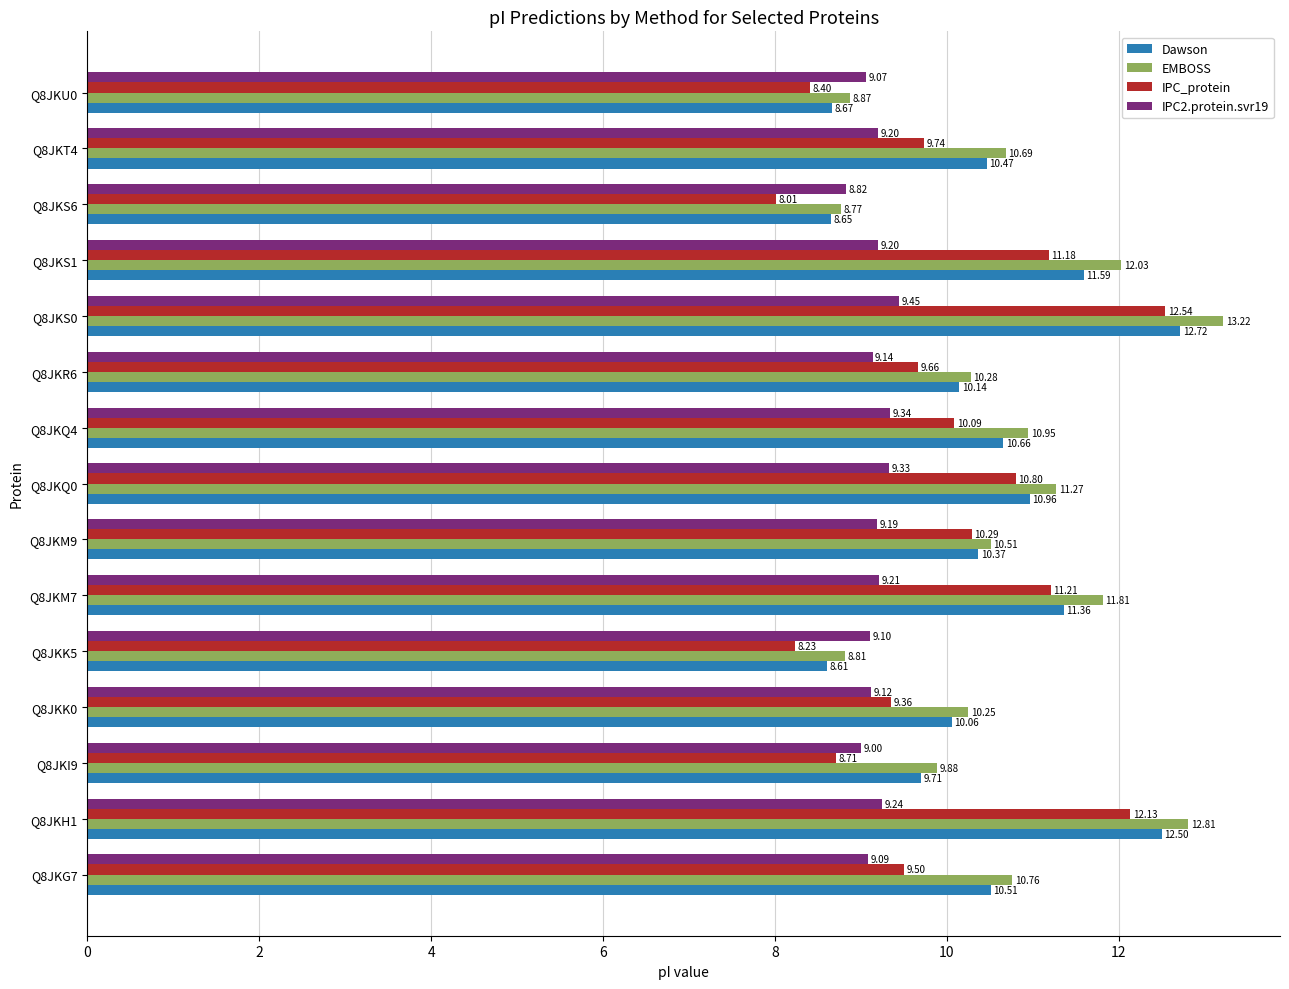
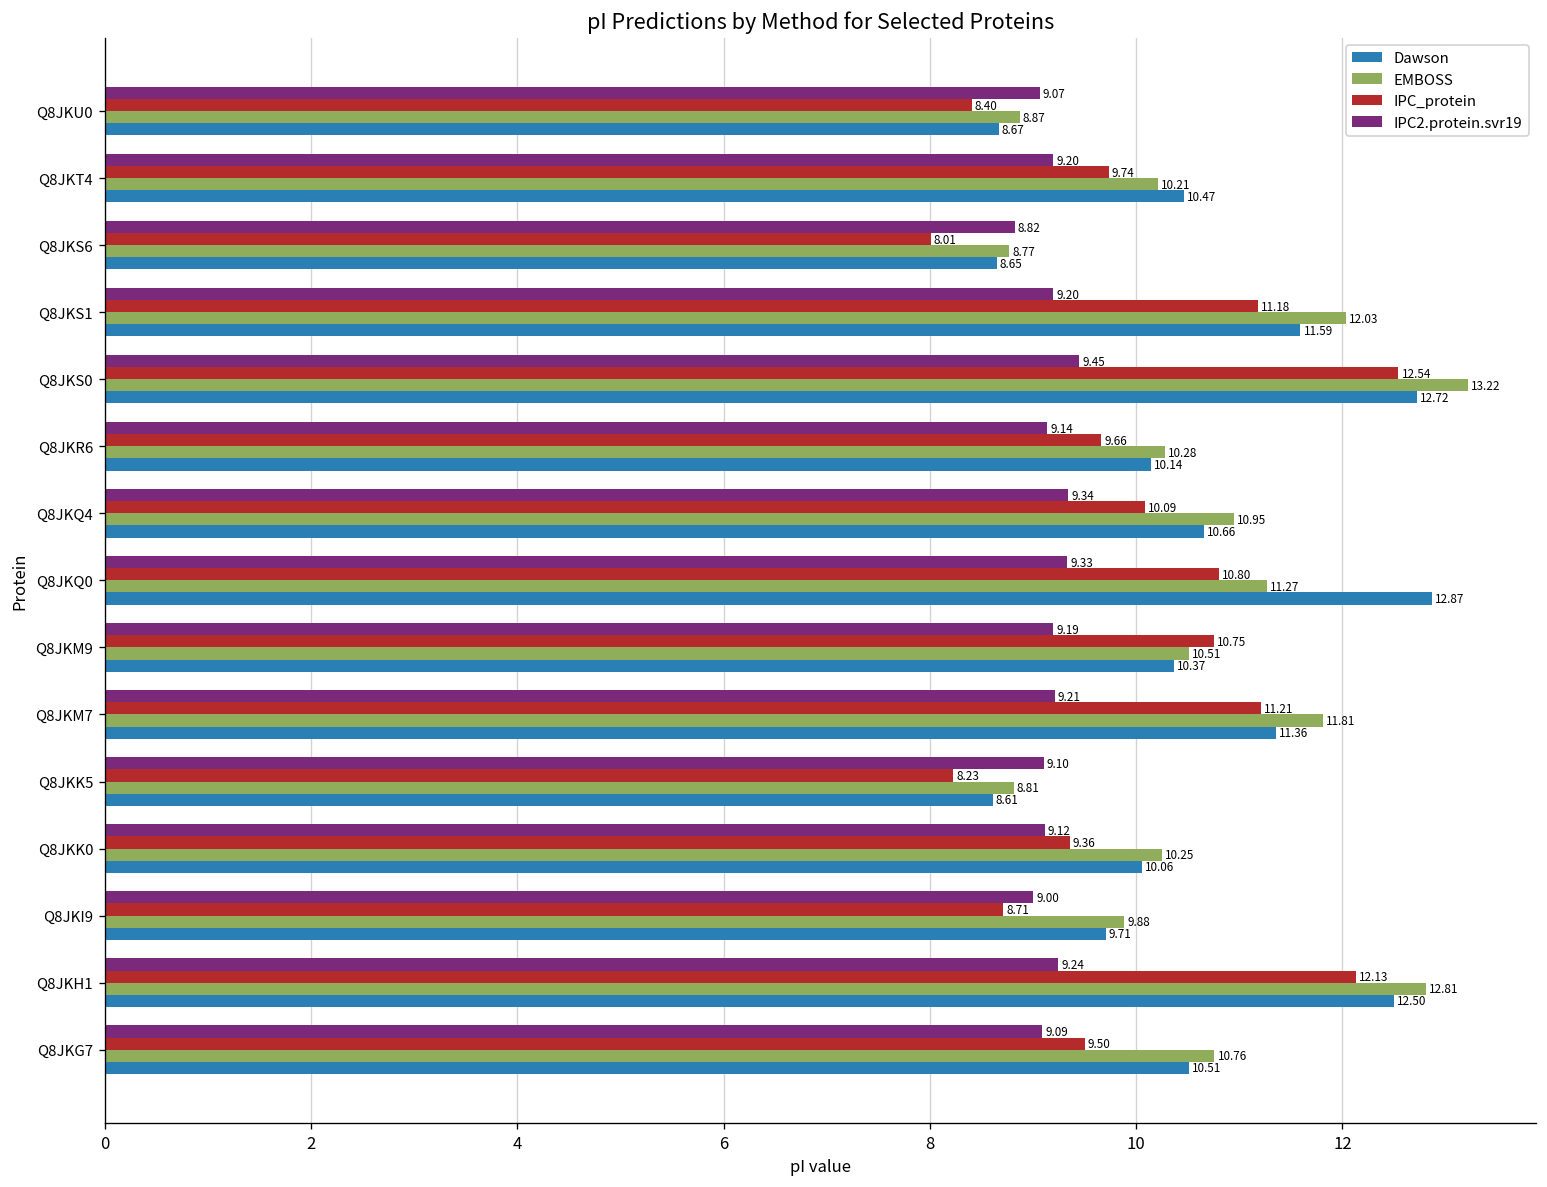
  {
    "Dawson": {
      "Q8JKU0": 8.67,
      "Q8JKT4": 10.47,
      "Q8JKS6": 8.65,
      "Q8JKS1": 11.59,
      "Q8JKS0": 12.72,
      "Q8JKR6": 10.14,
      "Q8JKQ4": 10.66,
-     "Q8JKQ0": 10.96,
+     "Q8JKQ0": 12.87,
      "Q8JKM9": 10.37,
      "Q8JKM7": 11.36,
      "Q8JKK5": 8.61,
      "Q8JKK0": 10.06,
      "Q8JKI9": 9.71,
      "Q8JKH1": 12.50,
      "Q8JKG7": 10.51
    },
    "EMBOSS": {
      "Q8JKU0": 8.87,
-     "Q8JKT4": 10.69,
+     "Q8JKT4": 10.21,
      "Q8JKS6": 8.77,
      "Q8JKS1": 12.03,
      "Q8JKS0": 13.22,
      "Q8JKR6": 10.28,
      "Q8JKQ4": 10.95,
      "Q8JKQ0": 11.27,
      "Q8JKM9": 10.51,
      "Q8JKM7": 11.81,
      "Q8JKK5": 8.81,
      "Q8JKK0": 10.25,
      "Q8JKI9": 9.88,
      "Q8JKH1": 12.81,
      "Q8JKG7": 10.76
    },
    "IPC_protein": {
      "Q8JKU0": 8.40,
      "Q8JKT4": 9.74,
      "Q8JKS6": 8.01,
      "Q8JKS1": 11.18,
      "Q8JKS0": 12.54,
      "Q8JKR6": 9.66,
      "Q8JKQ4": 10.09,
      "Q8JKQ0": 10.80,
-     "Q8JKM9": 10.29,
+     "Q8JKM9": 10.75,
      "Q8JKM7": 11.21,
      "Q8JKK5": 8.23,
      "Q8JKK0": 9.36,
      "Q8JKI9": 8.71,
      "Q8JKH1": 12.13,
      "Q8JKG7": 9.50
    },
    "IPC2.protein.svr19": {
      "Q8JKU0": 9.07,
      "Q8JKT4": 9.20,
      "Q8JKS6": 8.82,
      "Q8JKS1": 9.20,
      "Q8JKS0": 9.45,
      "Q8JKR6": 9.14,
      "Q8JKQ4": 9.34,
      "Q8JKQ0": 9.33,
      "Q8JKM9": 9.19,
      "Q8JKM7": 9.21,
      "Q8JKK5": 9.10,
      "Q8JKK0": 9.12,
      "Q8JKI9": 9.00,
      "Q8JKH1": 9.24,
      "Q8JKG7": 9.09
    }
  }
